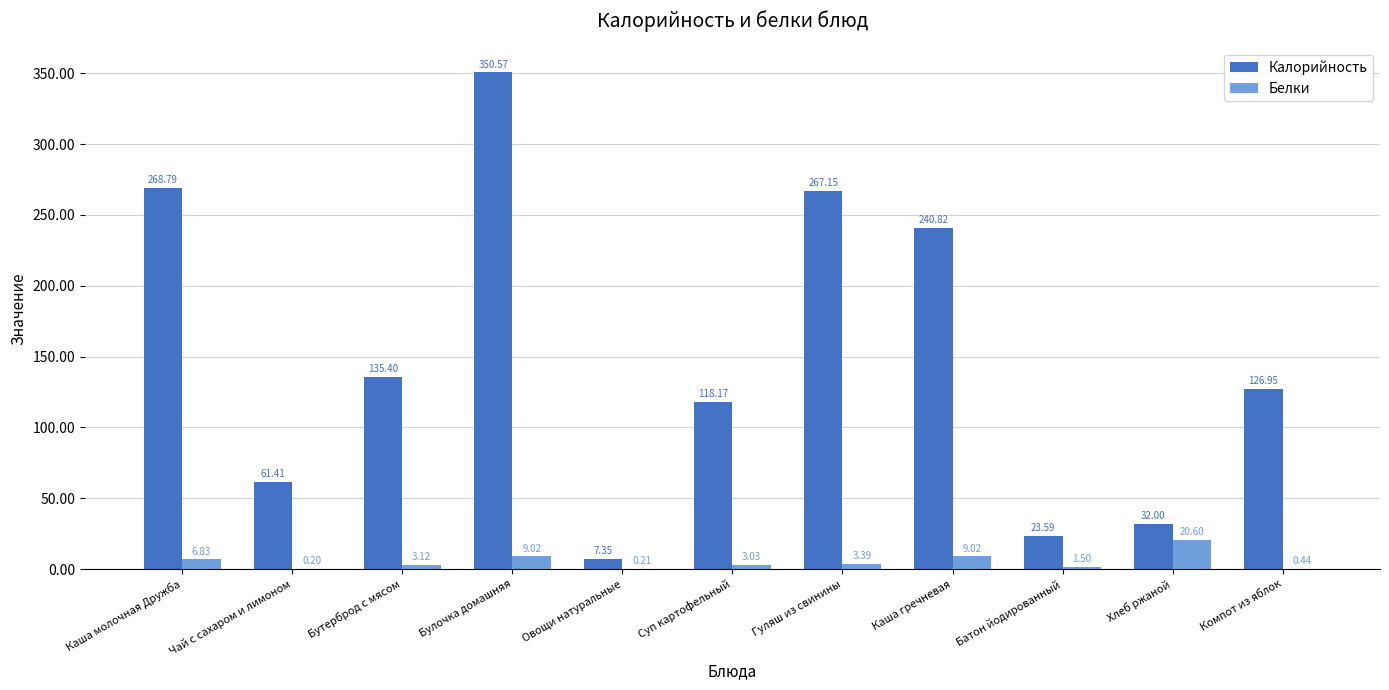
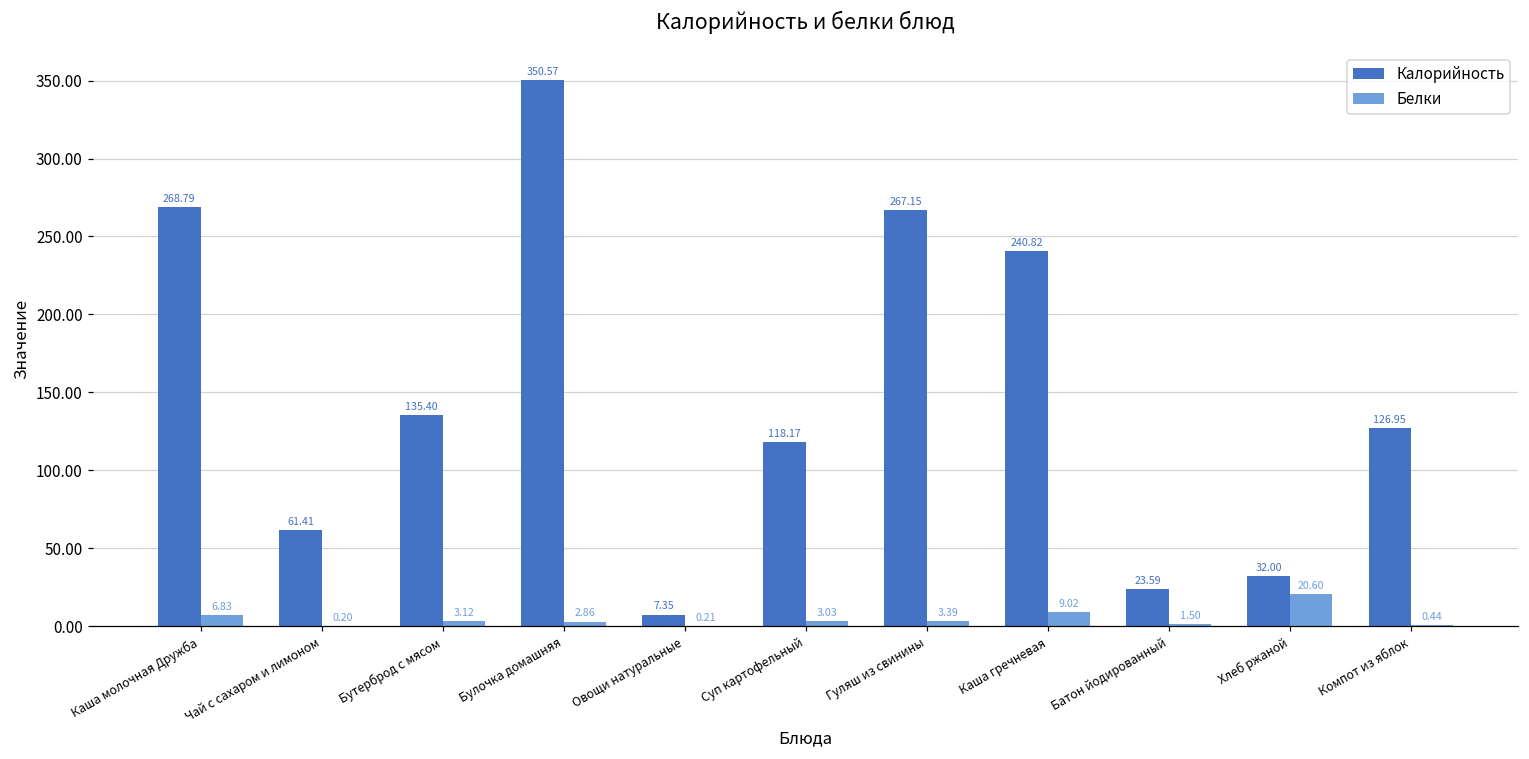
  {
    "Калорийность": {
      "Каша молочная Дружба": 268.79,
      "Чай с сахаром и лимоном": 61.41,
      "Бутерброд с мясом": 135.40,
      "Булочка домашняя": 350.57,
      "Овощи натуральные": 7.35,
      "Суп картофельный": 118.17,
      "Гуляш из свинины": 267.15,
      "Каша гречневая": 240.82,
      "Батон йодированный": 23.59,
      "Хлеб ржаной": 32.00,
      "Компот из яблок": 126.95
    },
    "Белки": {
      "Каша молочная Дружба": 6.83,
      "Чай с сахаром и лимоном": 0.20,
      "Бутерброд с мясом": 3.12,
-     "Булочка домашняя": 9.02,
+     "Булочка домашняя": 2.86,
      "Овощи натуральные": 0.21,
      "Суп картофельный": 3.03,
      "Гуляш из свинины": 3.39,
      "Каша гречневая": 9.02,
      "Батон йодированный": 1.50,
      "Хлеб ржаной": 20.60,
      "Компот из яблок": 0.44
    }
  }
